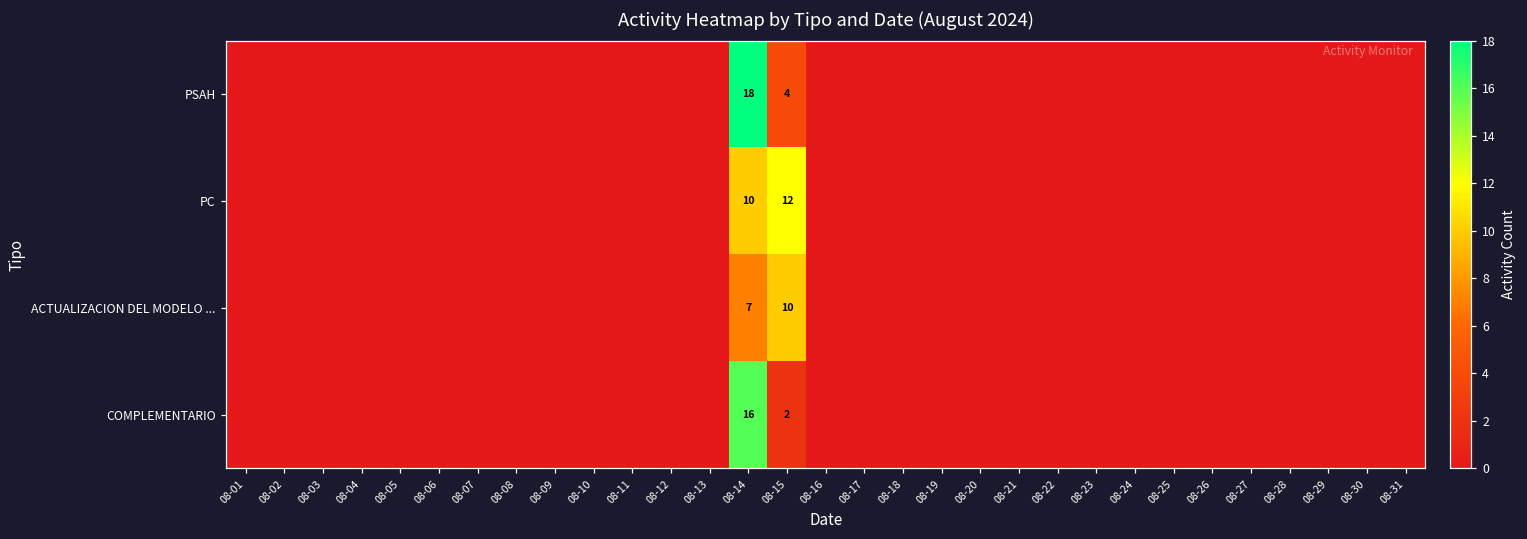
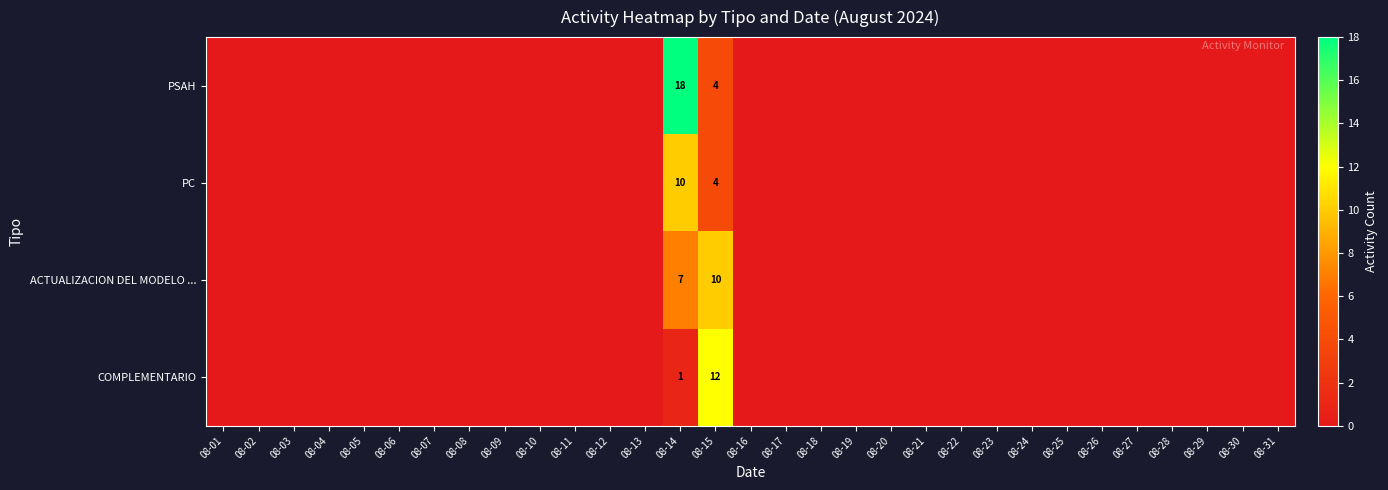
  {
    "PSAH": {
      "08-14": 18,
      "08-15": 4
    },
    "PC": {
      "08-14": 10,
-     "08-15": 12
+     "08-15": 4
    },
    "ACTUALIZACION DEL MODELO ...": {
      "08-14": 7,
      "08-15": 10
    },
    "COMPLEMENTARIO": {
-     "08-14": 16,
-     "08-15": 2
+     "08-14": 1,
+     "08-15": 12
    }
  }
